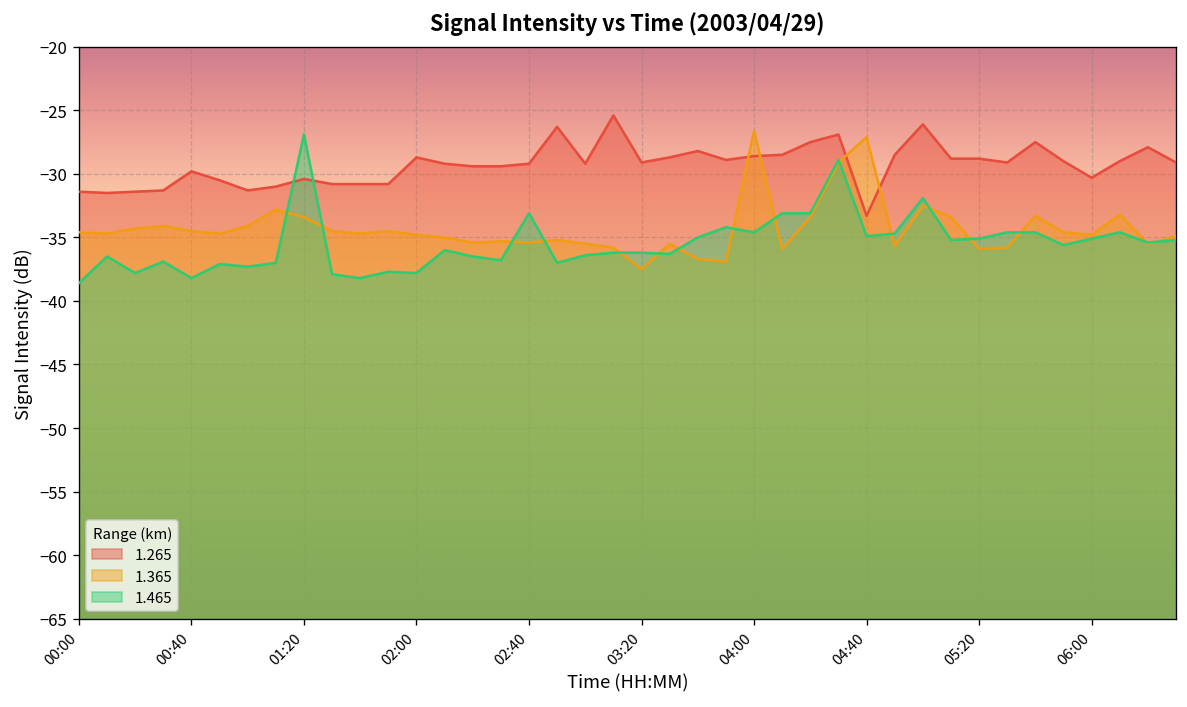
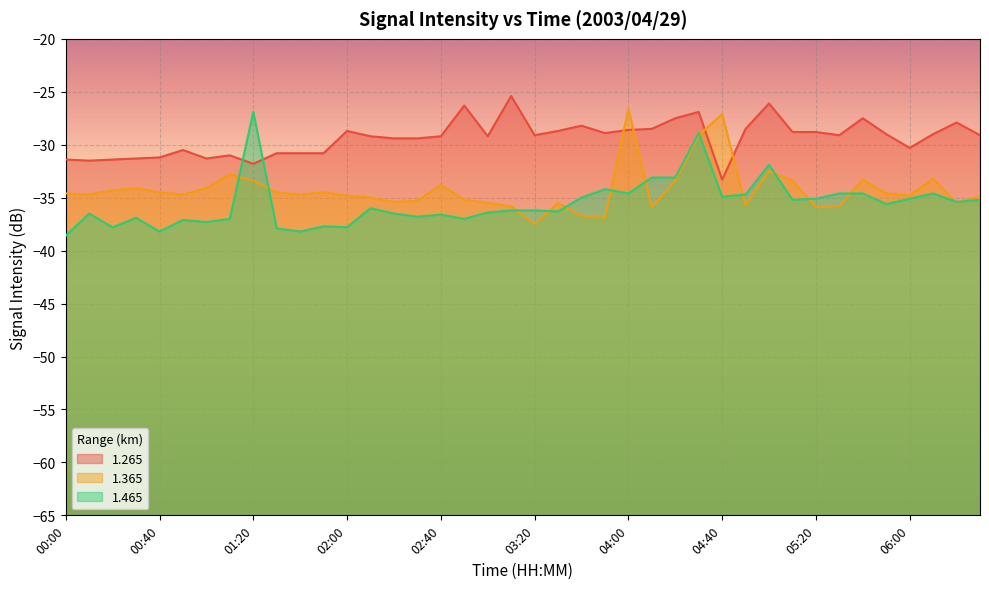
  {
    "1.265": {
      "00:00": -31.4,
-     "00:40": -29.8,
-     "01:20": -30.4,
+     "00:40": -31.2,
+     "01:20": -31.8,
      "02:00": -28.7,
      "02:40": -29.2,
      "03:20": -29.1,
      "04:00": -28.6,
      "04:40": -33.3,
      "05:20": -28.8,
      "06:00": -30.3
    },
    "1.365": {
      "00:00": -34.6,
      "00:40": -34.5,
      "01:20": -33.4,
      "02:00": -34.8,
-     "02:40": -35.4,
+     "02:40": -33.8,
      "03:20": -37.5,
      "04:00": -26.6,
      "04:40": -27.1,
      "05:20": -35.9,
      "06:00": -34.8
    },
    "1.465": {
      "00:00": -38.6,
      "00:40": -38.2,
      "01:20": -26.9,
      "02:00": -37.8,
-     "02:40": -33.1,
+     "02:40": -36.6,
      "03:20": -36.2,
      "04:00": -34.6,
      "04:40": -34.9,
      "05:20": -35.1,
      "06:00": -35.1
    }
  }
